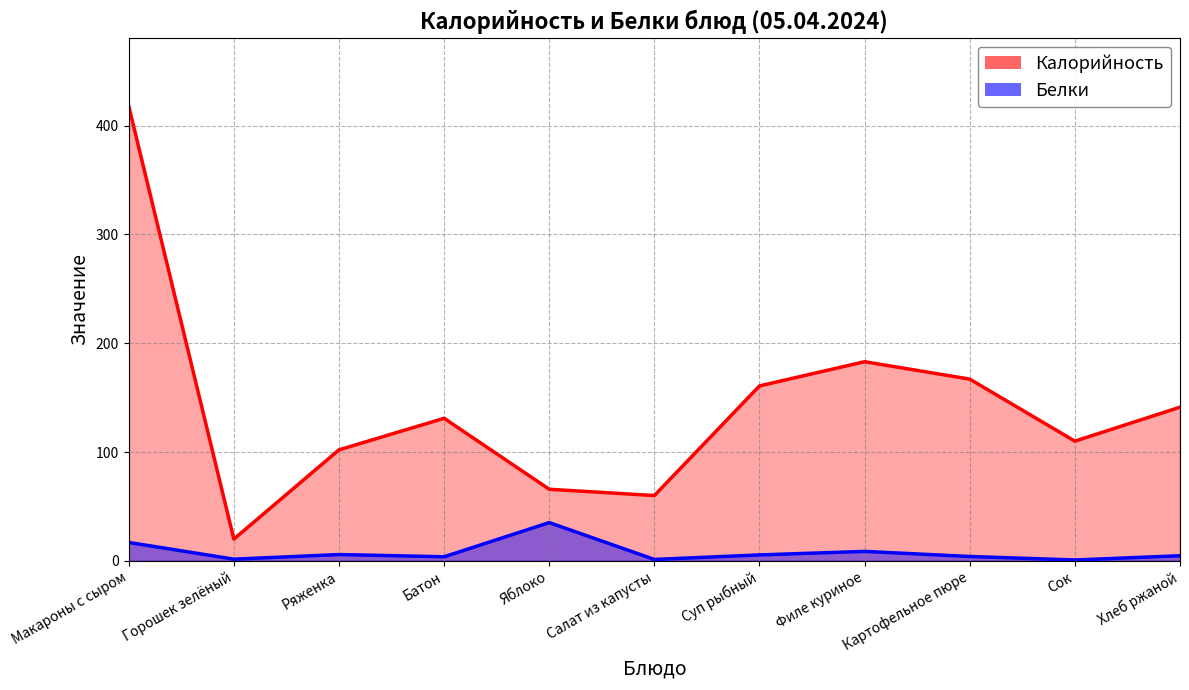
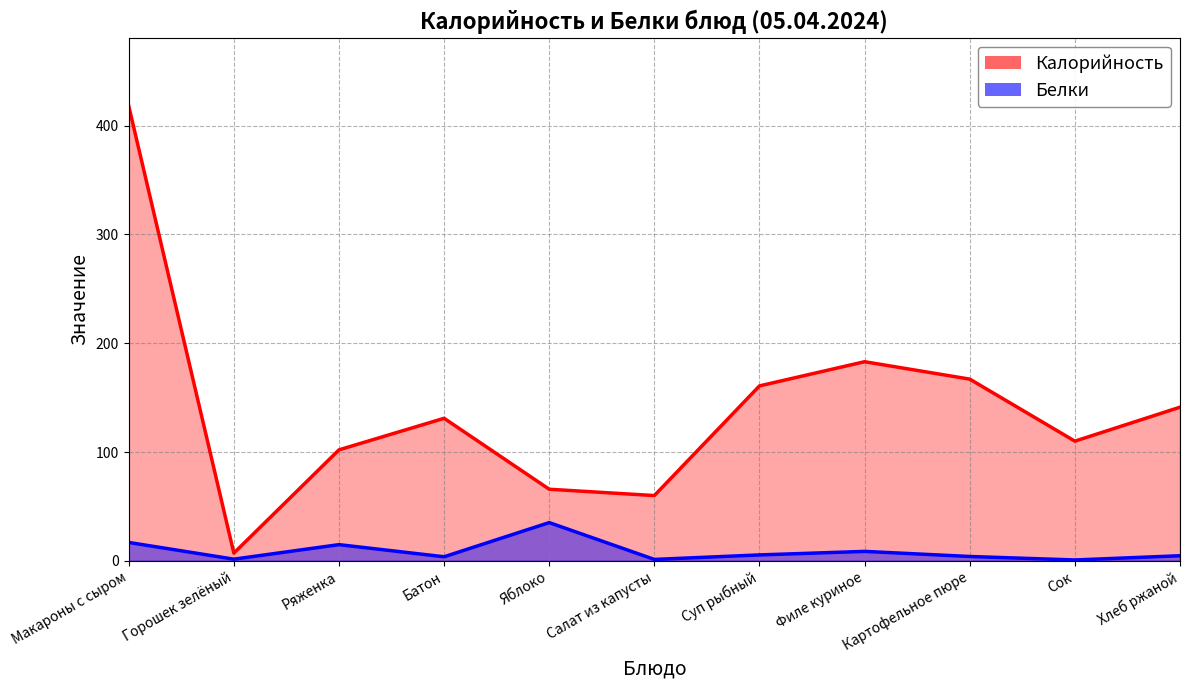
  {
    "Калорийность": {
      "Макароны с сыром": 418,
-     "Горошек зелёный": 20,
+     "Горошек зелёный": 7,
      "Ряженка": 102,
      "Батон": 131,
      "Яблоко": 66,
      "Салат из капусты": 60,
      "Суп рыбный": 161,
      "Филе куриное": 183,
      "Картофельное пюре": 167,
      "Сок": 110,
      "Хлеб ржаной": 141
    },
    "Белки": {
      "Макароны с сыром": 17,
      "Горошек зелёный": 2,
-     "Ряженка": 6,
+     "Ряженка": 15,
      "Батон": 4,
      "Яблоко": 35,
      "Салат из капусты": 1,
      "Суп рыбный": 5,
      "Филе куриное": 9,
      "Картофельное пюре": 4,
      "Сок": 1,
      "Хлеб ржаной": 5
    }
  }
